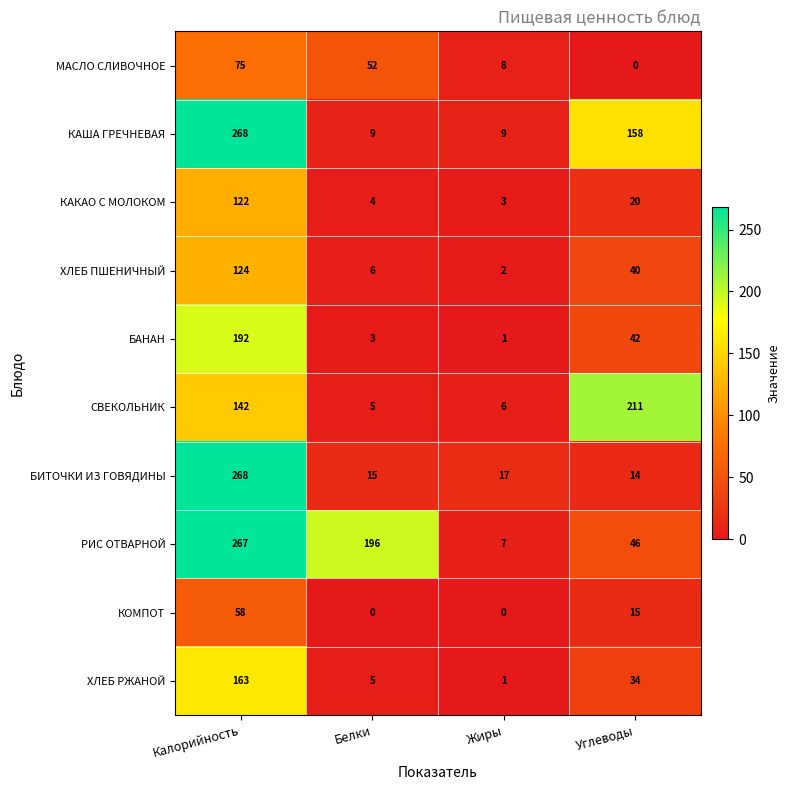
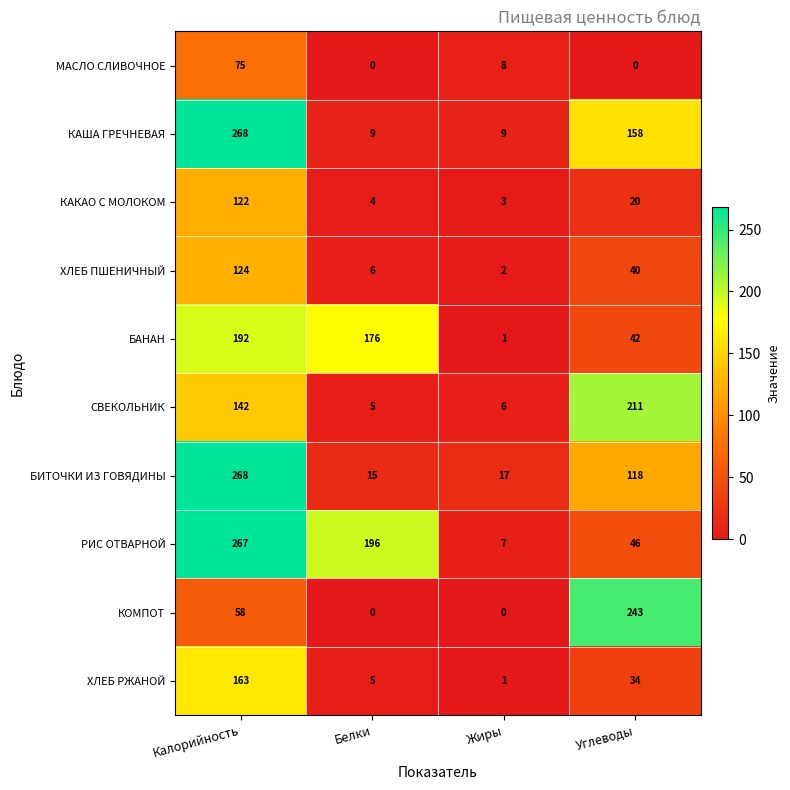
  {
    "МАСЛО СЛИВОЧНОЕ": {
      "Калорийность": 75,
-     "Белки": 52,
+     "Белки": 0,
      "Жиры": 8,
      "Углеводы": 0
    },
    "КАША ГРЕЧНЕВАЯ": {
      "Калорийность": 268,
      "Белки": 9,
      "Жиры": 9,
      "Углеводы": 158
    },
    "КАКАО С МОЛОКОМ": {
      "Калорийность": 122,
      "Белки": 4,
      "Жиры": 3,
      "Углеводы": 20
    },
    "ХЛЕБ ПШЕНИЧНЫЙ": {
      "Калорийность": 124,
      "Белки": 6,
      "Жиры": 2,
      "Углеводы": 40
    },
    "БАНАН": {
      "Калорийность": 192,
-     "Белки": 3,
+     "Белки": 176,
      "Жиры": 1,
      "Углеводы": 42
    },
    "СВЕКОЛЬНИК": {
      "Калорийность": 142,
      "Белки": 5,
      "Жиры": 6,
      "Углеводы": 211
    },
    "БИТОЧКИ ИЗ ГОВЯДИНЫ": {
      "Калорийность": 268,
      "Белки": 15,
      "Жиры": 17,
-     "Углеводы": 14
+     "Углеводы": 118
    },
    "РИС ОТВАРНОЙ": {
      "Калорийность": 267,
      "Белки": 196,
      "Жиры": 7,
      "Углеводы": 46
    },
    "КОМПОТ": {
      "Калорийность": 58,
      "Белки": 0,
      "Жиры": 0,
-     "Углеводы": 15
+     "Углеводы": 243
    },
    "ХЛЕБ РЖАНОЙ": {
      "Калорийность": 163,
      "Белки": 5,
      "Жиры": 1,
      "Углеводы": 34
    }
  }
